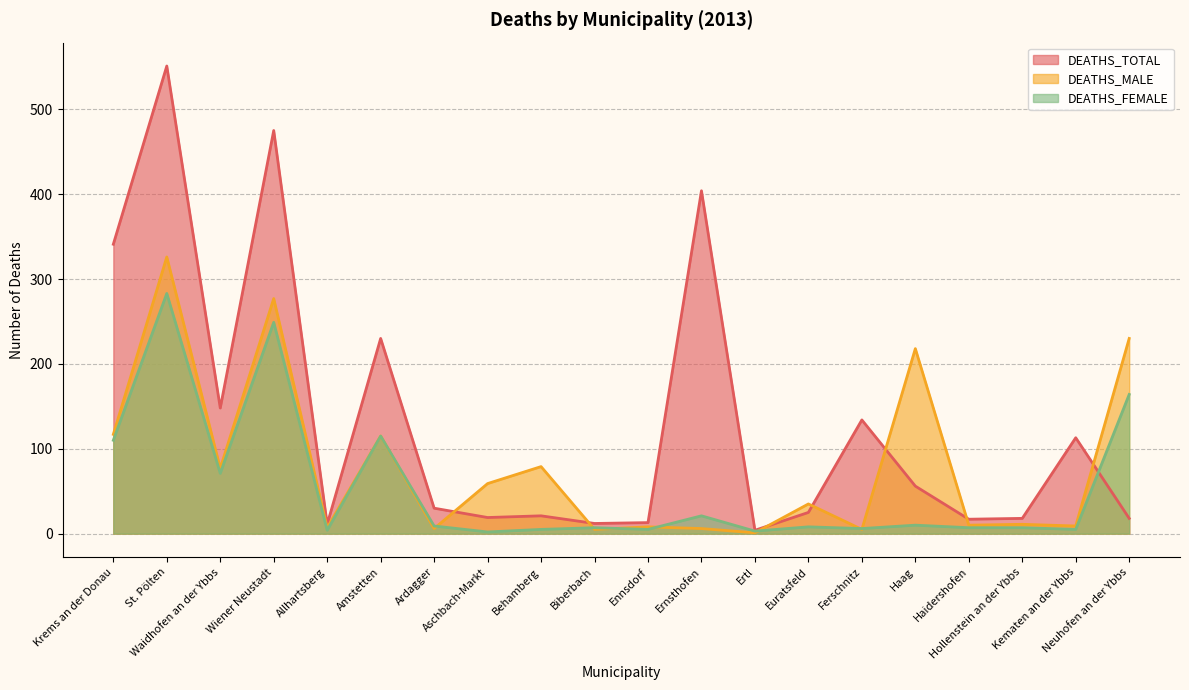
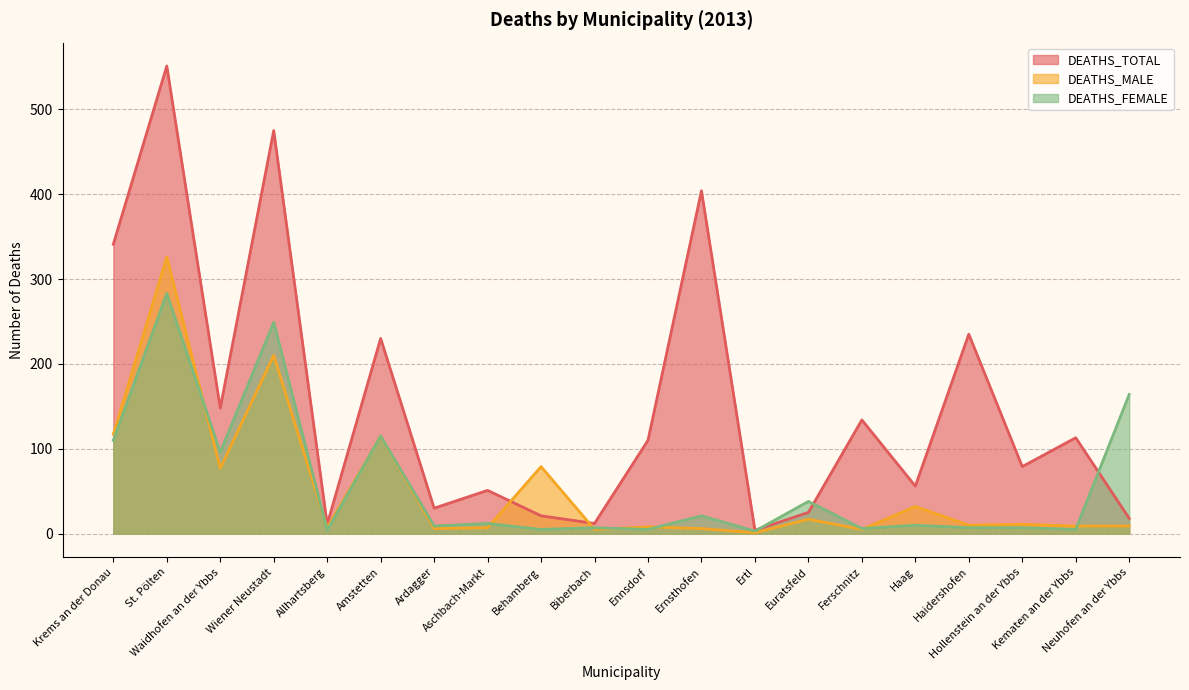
  {
    "DEATHS_TOTAL": {
      "Krems an der Donau": 340,
      "St. Pölten": 550,
      "Waidhofen an der Ybbs": 150,
      "Wiener Neustadt": 480,
      "Allhartsberg": 10,
      "Amstetten": 230,
      "Ardagger": 30,
-     "Aschbach-Markt": 20,
+     "Aschbach-Markt": 50,
      "Behamberg": 20,
      "Biberbach": 10,
-     "Ennsdorf": 10,
+     "Ennsdorf": 110,
      "Ernsthofen": 400,
      "Euratsfeld": 30,
      "Ferschnitz": 130,
      "Haag": 60,
-     "Haidershofen": 20,
-     "Hollenstein an der Ybbs": 20,
+     "Haidershofen": 240,
+     "Hollenstein an der Ybbs": 80,
      "Kematen an der Ybbs": 110,
      "Neuhofen an der Ybbs": 20
    },
    "DEATHS_MALE": {
      "Krems an der Donau": 120,
      "St. Pölten": 330,
      "Waidhofen an der Ybbs": 80,
-     "Wiener Neustadt": 280,
+     "Wiener Neustadt": 210,
      "Allhartsberg": 10,
      "Ardagger": 10,
-     "Aschbach-Markt": 60,
+     "Aschbach-Markt": 10,
      "Behamberg": 80,
      "Ernsthofen": 10,
-     "Euratsfeld": 40,
-     "Haag": 220,
+     "Euratsfeld": 20,
+     "Haag": 30,
      "Hollenstein an der Ybbs": 10,
      "Kematen an der Ybbs": 10,
-     "Neuhofen an der Ybbs": 230
+     "Neuhofen an der Ybbs": 10
    },
    "DEATHS_FEMALE": {
      "Krems an der Donau": 110,
      "St. Pölten": 280,
-     "Waidhofen an der Ybbs": 70,
+     "Waidhofen an der Ybbs": 100,
      "Wiener Neustadt": 250,
      "Allhartsberg": 0,
      "Ardagger": 10,
-     "Aschbach-Markt": 0,
+     "Aschbach-Markt": 10,
      "Behamberg": 10,
      "Ernsthofen": 20,
-     "Euratsfeld": 10,
+     "Euratsfeld": 40,
      "Haag": 10,
      "Hollenstein an der Ybbs": 10,
      "Kematen an der Ybbs": 10,
      "Neuhofen an der Ybbs": 160
    }
  }
